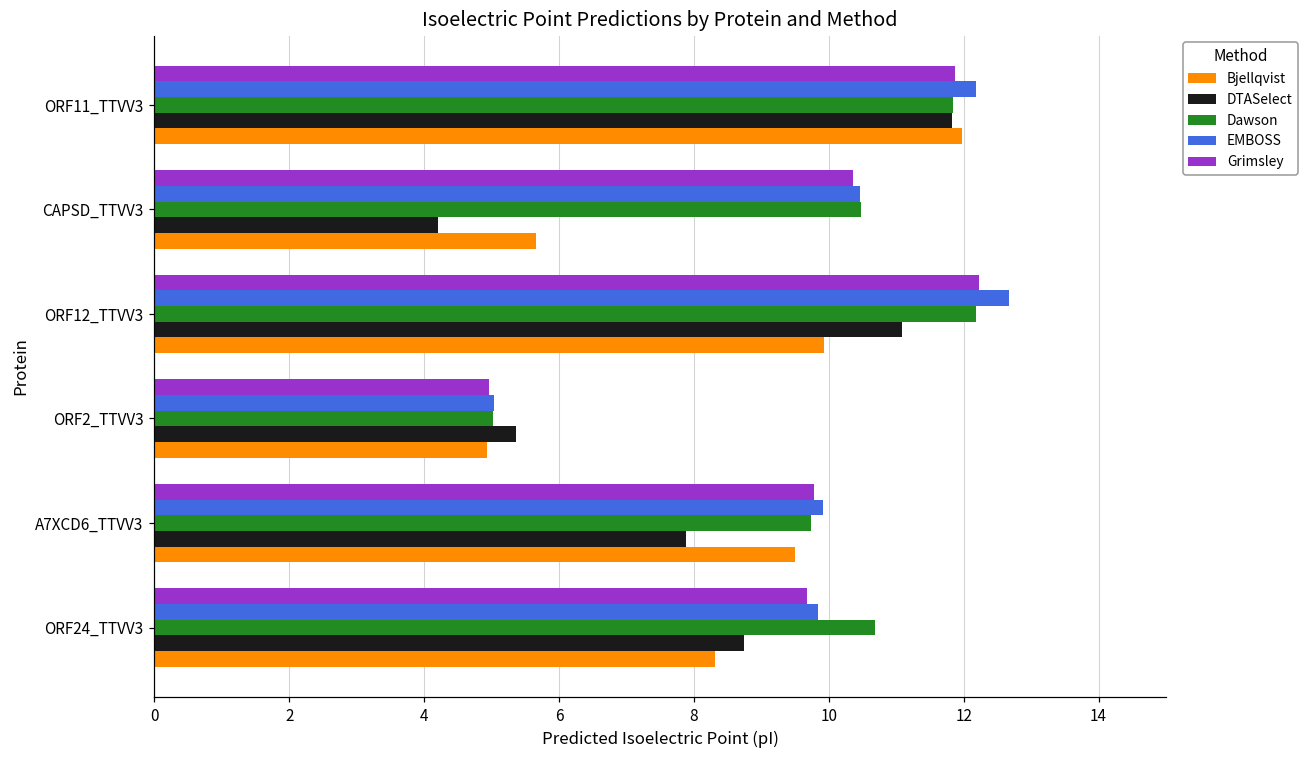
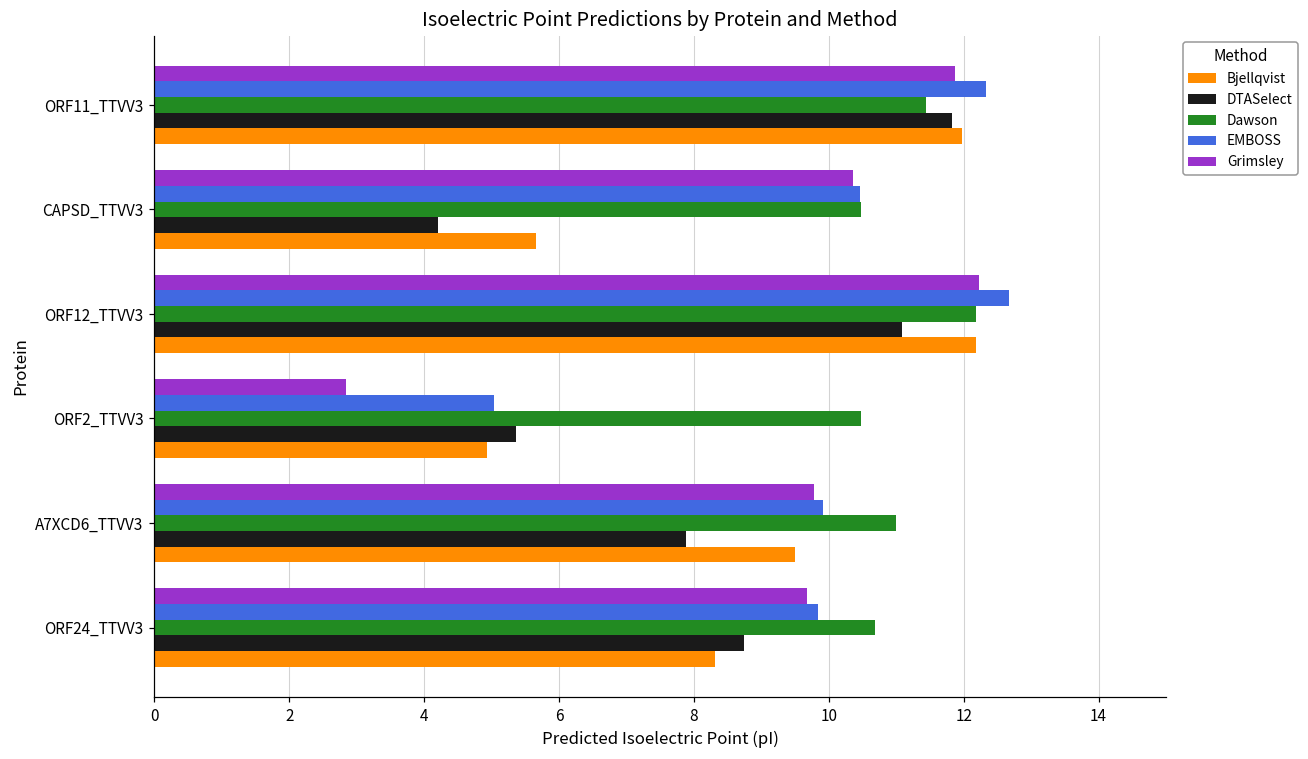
  {
    "Bjellqvist": {
      "ORF11_TTVV3": 12.0,
      "CAPSD_TTVV3": 5.7,
-     "ORF12_TTVV3": 9.9,
+     "ORF12_TTVV3": 12.2,
      "ORF2_TTVV3": 4.9,
      "A7XCD6_TTVV3": 9.5,
      "ORF24_TTVV3": 8.3
    },
    "DTASelect": {
      "ORF11_TTVV3": 11.8,
      "CAPSD_TTVV3": 4.2,
      "ORF12_TTVV3": 11.1,
      "ORF2_TTVV3": 5.4,
      "A7XCD6_TTVV3": 7.9,
      "ORF24_TTVV3": 8.7
    },
    "Dawson": {
-     "ORF11_TTVV3": 11.8,
+     "ORF11_TTVV3": 11.4,
      "CAPSD_TTVV3": 10.5,
      "ORF12_TTVV3": 12.2,
-     "ORF2_TTVV3": 5.0,
-     "A7XCD6_TTVV3": 9.7,
+     "ORF2_TTVV3": 10.5,
+     "A7XCD6_TTVV3": 11.0,
      "ORF24_TTVV3": 10.7
    },
    "EMBOSS": {
-     "ORF11_TTVV3": 12.2,
+     "ORF11_TTVV3": 12.3,
      "CAPSD_TTVV3": 10.5,
      "ORF12_TTVV3": 12.7,
      "ORF2_TTVV3": 5.0,
      "A7XCD6_TTVV3": 9.9,
      "ORF24_TTVV3": 9.8
    },
    "Grimsley": {
      "ORF11_TTVV3": 11.9,
      "CAPSD_TTVV3": 10.4,
      "ORF12_TTVV3": 12.2,
-     "ORF2_TTVV3": 5.0,
+     "ORF2_TTVV3": 2.8,
      "A7XCD6_TTVV3": 9.8,
      "ORF24_TTVV3": 9.7
    }
  }
